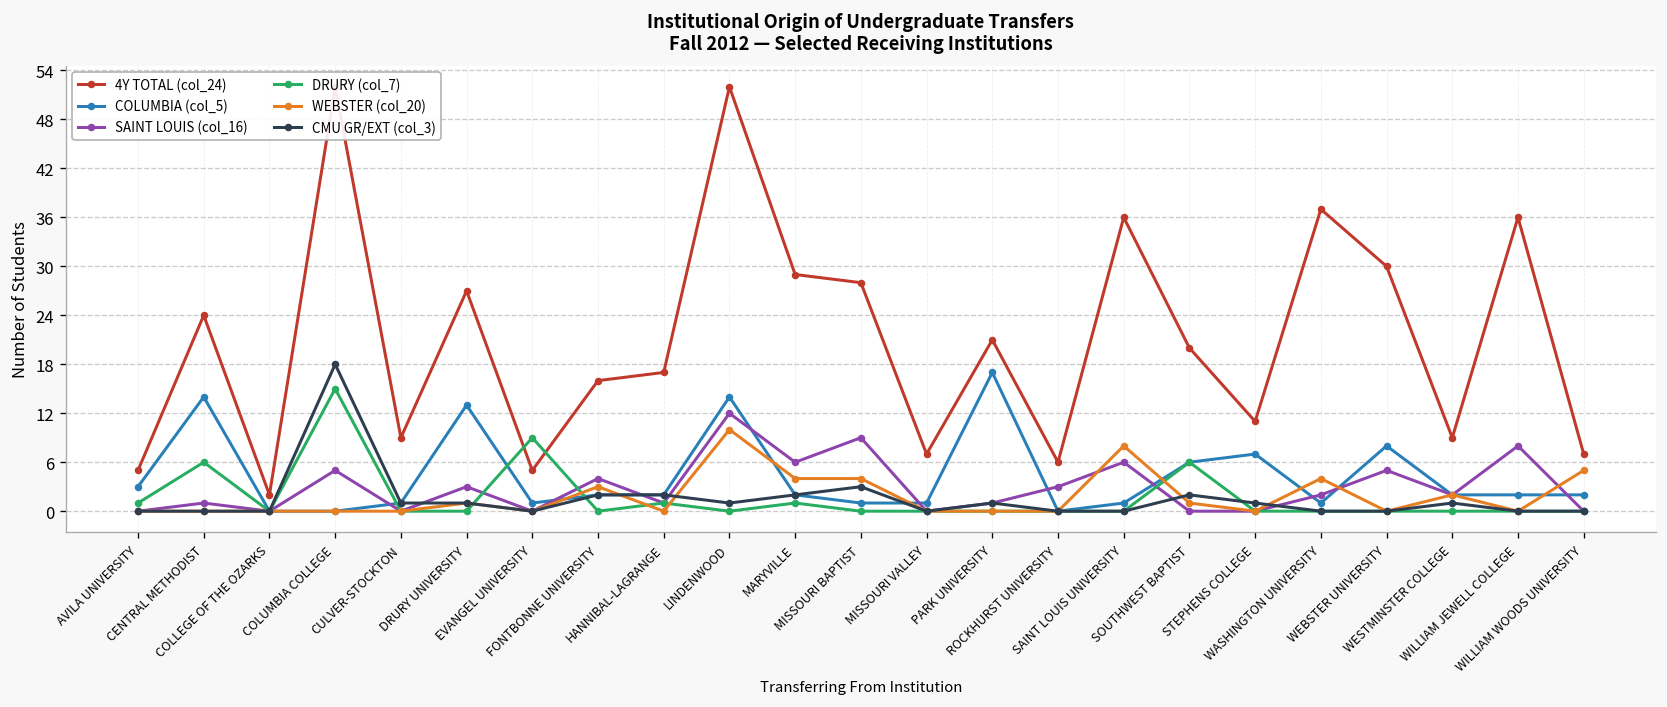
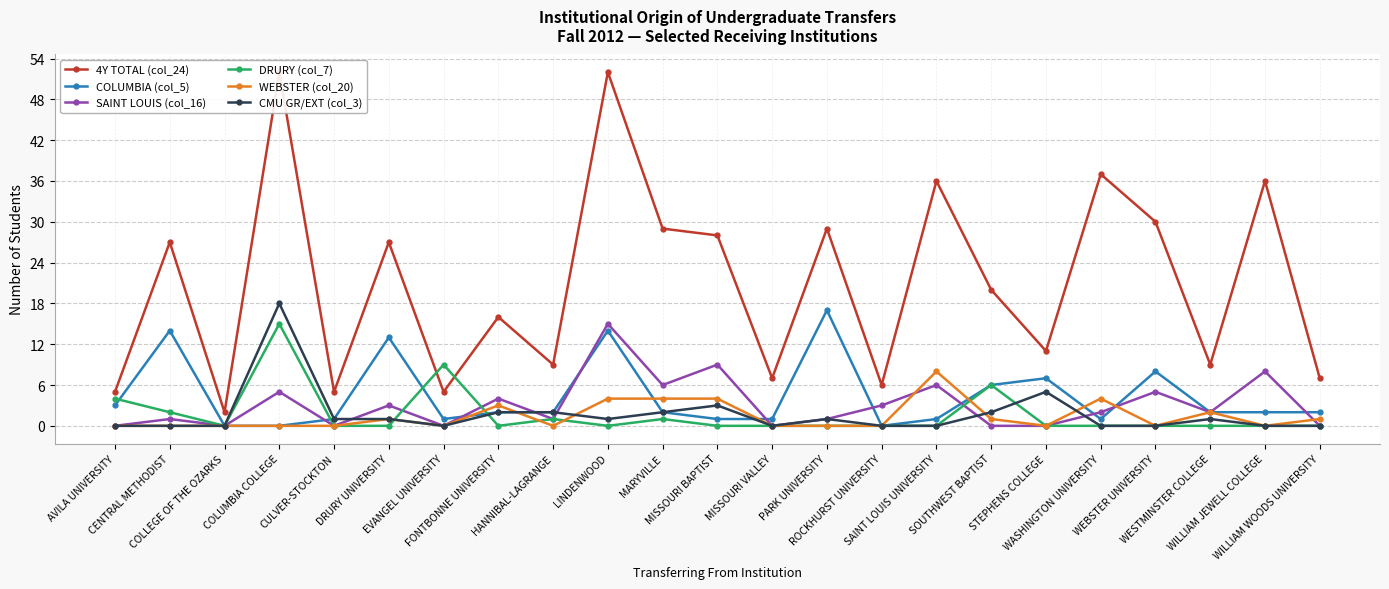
  {
    "4Y TOTAL (col_24)": {
      "AVILA UNIVERSITY": 5,
-     "CENTRAL METHODIST": 24,
+     "CENTRAL METHODIST": 27,
      "COLLEGE OF THE OZARKS": 2,
-     "CULVER-STOCKTON": 9,
+     "CULVER-STOCKTON": 5,
      "DRURY UNIVERSITY": 27,
      "EVANGEL UNIVERSITY": 5,
      "FONTBONNE UNIVERSITY": 16,
-     "HANNIBAL-LAGRANGE": 17,
+     "HANNIBAL-LAGRANGE": 9,
      "LINDENWOOD": 52,
      "MARYVILLE": 29,
      "MISSOURI BAPTIST": 28,
      "MISSOURI VALLEY": 7,
-     "PARK UNIVERSITY": 21,
+     "PARK UNIVERSITY": 29,
      "ROCKHURST UNIVERSITY": 6,
      "SAINT LOUIS UNIVERSITY": 36,
      "SOUTHWEST BAPTIST": 20,
      "STEPHENS COLLEGE": 11,
      "WASHINGTON UNIVERSITY": 37,
      "WEBSTER UNIVERSITY": 30,
      "WESTMINSTER COLLEGE": 9,
      "WILLIAM JEWELL COLLEGE": 36,
      "WILLIAM WOODS UNIVERSITY": 7
    },
    "COLUMBIA (col_5)": {
      "AVILA UNIVERSITY": 3,
      "CENTRAL METHODIST": 14,
      "DRURY UNIVERSITY": 13,
      "EVANGEL UNIVERSITY": 1,
      "LINDENWOOD": 14,
      "MISSOURI BAPTIST": 1,
      "MISSOURI VALLEY": 1,
      "PARK UNIVERSITY": 17,
      "SAINT LOUIS UNIVERSITY": 1,
      "STEPHENS COLLEGE": 7,
      "WASHINGTON UNIVERSITY": 1,
      "WEBSTER UNIVERSITY": 8,
      "WILLIAM JEWELL COLLEGE": 2,
      "WILLIAM WOODS UNIVERSITY": 2
    },
    "SAINT LOUIS (col_16)": {
      "CENTRAL METHODIST": 1,
      "COLUMBIA COLLEGE": 5,
      "DRURY UNIVERSITY": 3,
      "FONTBONNE UNIVERSITY": 4,
-     "LINDENWOOD": 12,
+     "LINDENWOOD": 15,
      "MARYVILLE": 6,
      "MISSOURI BAPTIST": 9,
      "ROCKHURST UNIVERSITY": 3,
      "SAINT LOUIS UNIVERSITY": 6,
      "SOUTHWEST BAPTIST": 0,
      "WASHINGTON UNIVERSITY": 2,
      "WEBSTER UNIVERSITY": 5,
      "WILLIAM JEWELL COLLEGE": 8
    },
    "DRURY (col_7)": {
-     "AVILA UNIVERSITY": 1,
-     "CENTRAL METHODIST": 6,
+     "AVILA UNIVERSITY": 4,
+     "CENTRAL METHODIST": 2,
      "COLUMBIA COLLEGE": 15,
      "DRURY UNIVERSITY": 0,
      "EVANGEL UNIVERSITY": 9,
      "FONTBONNE UNIVERSITY": 0,
      "LINDENWOOD": 0,
      "MARYVILLE": 1,
      "MISSOURI BAPTIST": 0,
      "WESTMINSTER COLLEGE": 0
    },
    "WEBSTER (col_20)": {
      "FONTBONNE UNIVERSITY": 3,
      "HANNIBAL-LAGRANGE": 0,
-     "LINDENWOOD": 10,
+     "LINDENWOOD": 4,
      "MARYVILLE": 4,
      "MISSOURI BAPTIST": 4,
      "SAINT LOUIS UNIVERSITY": 8,
      "SOUTHWEST BAPTIST": 1,
      "WASHINGTON UNIVERSITY": 4,
-     "WILLIAM WOODS UNIVERSITY": 5
+     "WILLIAM WOODS UNIVERSITY": 1
    },
    "CMU GR/EXT (col_3)": {
      "COLUMBIA COLLEGE": 18,
      "LINDENWOOD": 1,
      "MISSOURI BAPTIST": 3,
      "SOUTHWEST BAPTIST": 2,
-     "STEPHENS COLLEGE": 1,
+     "STEPHENS COLLEGE": 5,
      "WESTMINSTER COLLEGE": 1
    }
  }
